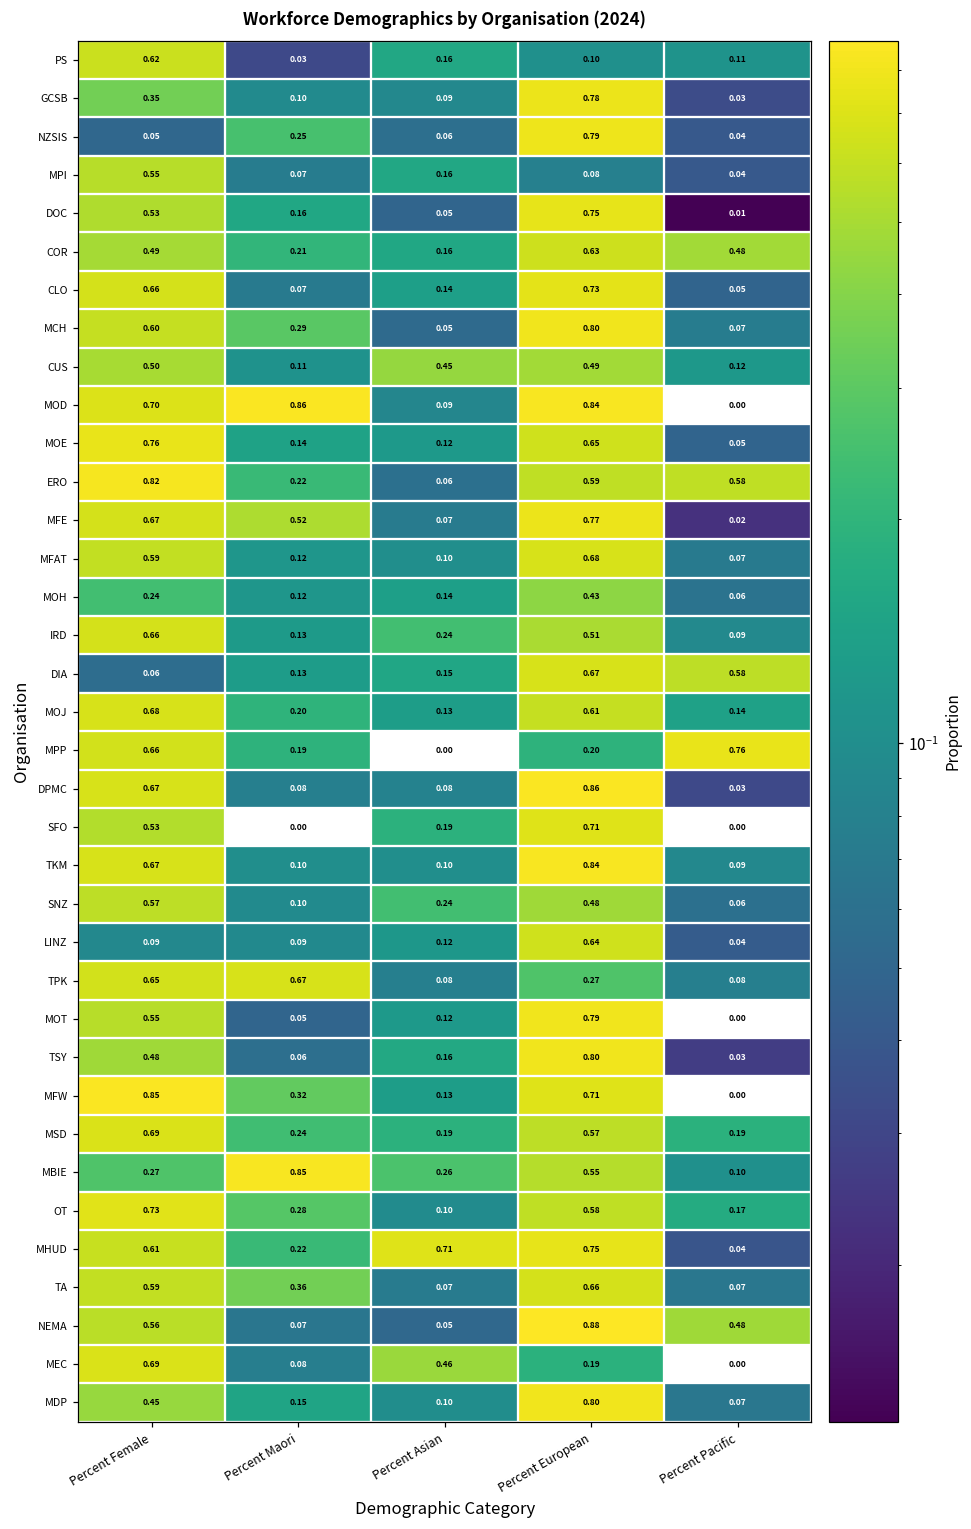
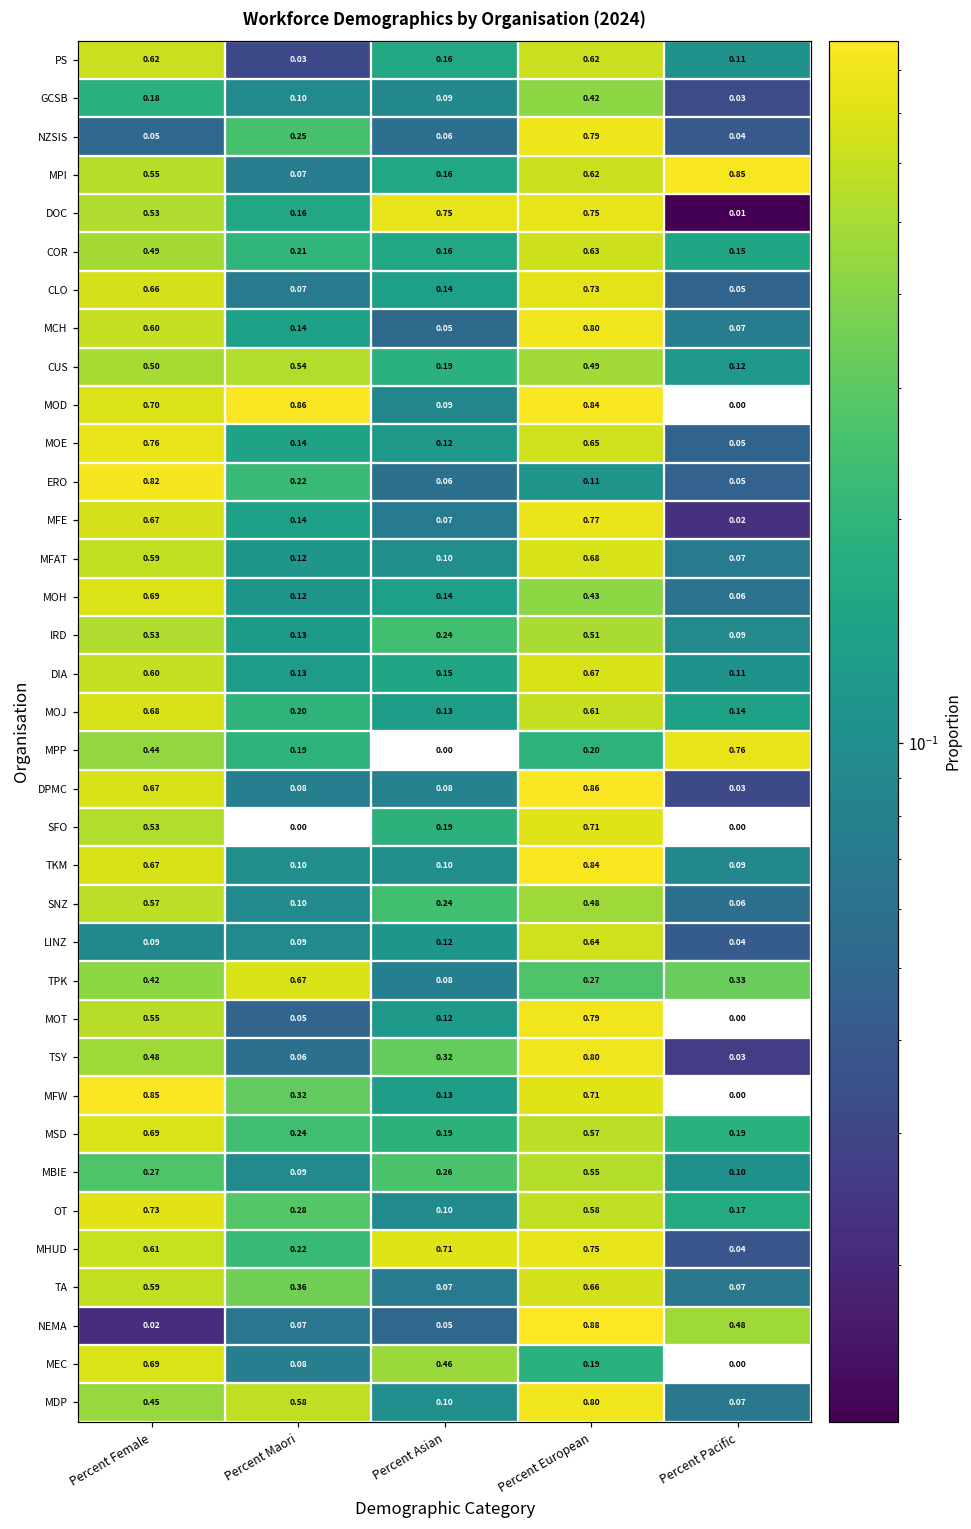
  {
    "PS": {
      "Percent Female": 0.62,
      "Percent Maori": 0.03,
      "Percent Asian": 0.16,
-     "Percent European": 0.10,
+     "Percent European": 0.62,
      "Percent Pacific": 0.11
    },
    "GCSB": {
-     "Percent Female": 0.35,
+     "Percent Female": 0.18,
      "Percent Maori": 0.10,
      "Percent Asian": 0.09,
-     "Percent European": 0.78,
+     "Percent European": 0.42,
      "Percent Pacific": 0.03
    },
    "NZSIS": {
      "Percent Female": 0.05,
      "Percent Maori": 0.25,
      "Percent Asian": 0.06,
      "Percent European": 0.79,
      "Percent Pacific": 0.04
    },
    "MPI": {
      "Percent Female": 0.55,
      "Percent Maori": 0.07,
      "Percent Asian": 0.16,
-     "Percent European": 0.08,
-     "Percent Pacific": 0.04
+     "Percent European": 0.62,
+     "Percent Pacific": 0.85
    },
    "DOC": {
      "Percent Female": 0.53,
      "Percent Maori": 0.16,
-     "Percent Asian": 0.05,
+     "Percent Asian": 0.75,
      "Percent European": 0.75,
      "Percent Pacific": 0.01
    },
    "COR": {
      "Percent Female": 0.49,
      "Percent Maori": 0.21,
      "Percent Asian": 0.16,
      "Percent European": 0.63,
-     "Percent Pacific": 0.48
+     "Percent Pacific": 0.15
    },
    "CLO": {
      "Percent Female": 0.66,
      "Percent Maori": 0.07,
      "Percent Asian": 0.14,
      "Percent European": 0.73,
      "Percent Pacific": 0.05
    },
    "MCH": {
      "Percent Female": 0.60,
-     "Percent Maori": 0.29,
+     "Percent Maori": 0.14,
      "Percent Asian": 0.05,
      "Percent European": 0.80,
      "Percent Pacific": 0.07
    },
    "CUS": {
      "Percent Female": 0.50,
-     "Percent Maori": 0.11,
-     "Percent Asian": 0.45,
+     "Percent Maori": 0.54,
+     "Percent Asian": 0.19,
      "Percent European": 0.49,
      "Percent Pacific": 0.12
    },
    "MOD": {
      "Percent Female": 0.70,
      "Percent Maori": 0.86,
      "Percent Asian": 0.09,
      "Percent European": 0.84,
      "Percent Pacific": 0.00
    },
    "MOE": {
      "Percent Female": 0.76,
      "Percent Maori": 0.14,
      "Percent Asian": 0.12,
      "Percent European": 0.65,
      "Percent Pacific": 0.05
    },
    "ERO": {
      "Percent Female": 0.82,
      "Percent Maori": 0.22,
      "Percent Asian": 0.06,
-     "Percent European": 0.59,
-     "Percent Pacific": 0.58
+     "Percent European": 0.11,
+     "Percent Pacific": 0.05
    },
    "MFE": {
      "Percent Female": 0.67,
-     "Percent Maori": 0.52,
+     "Percent Maori": 0.14,
      "Percent Asian": 0.07,
      "Percent European": 0.77,
      "Percent Pacific": 0.02
    },
    "MFAT": {
      "Percent Female": 0.59,
      "Percent Maori": 0.12,
      "Percent Asian": 0.10,
      "Percent European": 0.68,
      "Percent Pacific": 0.07
    },
    "MOH": {
-     "Percent Female": 0.24,
+     "Percent Female": 0.69,
      "Percent Maori": 0.12,
      "Percent Asian": 0.14,
      "Percent European": 0.43,
      "Percent Pacific": 0.06
    },
    "IRD": {
-     "Percent Female": 0.66,
+     "Percent Female": 0.53,
      "Percent Maori": 0.13,
      "Percent Asian": 0.24,
      "Percent European": 0.51,
      "Percent Pacific": 0.09
    },
    "DIA": {
-     "Percent Female": 0.06,
+     "Percent Female": 0.60,
      "Percent Maori": 0.13,
      "Percent Asian": 0.15,
      "Percent European": 0.67,
-     "Percent Pacific": 0.58
+     "Percent Pacific": 0.11
    },
    "MOJ": {
      "Percent Female": 0.68,
      "Percent Maori": 0.20,
      "Percent Asian": 0.13,
      "Percent European": 0.61,
      "Percent Pacific": 0.14
    },
    "MPP": {
-     "Percent Female": 0.66,
+     "Percent Female": 0.44,
      "Percent Maori": 0.19,
      "Percent Asian": 0.00,
      "Percent European": 0.20,
      "Percent Pacific": 0.76
    },
    "DPMC": {
      "Percent Female": 0.67,
      "Percent Maori": 0.08,
      "Percent Asian": 0.08,
      "Percent European": 0.86,
      "Percent Pacific": 0.03
    },
    "SFO": {
      "Percent Female": 0.53,
      "Percent Maori": 0.00,
      "Percent Asian": 0.19,
      "Percent European": 0.71,
      "Percent Pacific": 0.00
    },
    "TKM": {
      "Percent Female": 0.67,
      "Percent Maori": 0.10,
      "Percent Asian": 0.10,
      "Percent European": 0.84,
      "Percent Pacific": 0.09
    },
    "SNZ": {
      "Percent Female": 0.57,
      "Percent Maori": 0.10,
      "Percent Asian": 0.24,
      "Percent European": 0.48,
      "Percent Pacific": 0.06
    },
    "LINZ": {
      "Percent Female": 0.09,
      "Percent Maori": 0.09,
      "Percent Asian": 0.12,
      "Percent European": 0.64,
      "Percent Pacific": 0.04
    },
    "TPK": {
-     "Percent Female": 0.65,
+     "Percent Female": 0.42,
      "Percent Maori": 0.67,
      "Percent Asian": 0.08,
      "Percent European": 0.27,
-     "Percent Pacific": 0.08
+     "Percent Pacific": 0.33
    },
    "MOT": {
      "Percent Female": 0.55,
      "Percent Maori": 0.05,
      "Percent Asian": 0.12,
      "Percent European": 0.79,
      "Percent Pacific": 0.00
    },
    "TSY": {
      "Percent Female": 0.48,
      "Percent Maori": 0.06,
-     "Percent Asian": 0.16,
+     "Percent Asian": 0.32,
      "Percent European": 0.80,
      "Percent Pacific": 0.03
    },
    "MFW": {
      "Percent Female": 0.85,
      "Percent Maori": 0.32,
      "Percent Asian": 0.13,
      "Percent European": 0.71,
      "Percent Pacific": 0.00
    },
    "MSD": {
      "Percent Female": 0.69,
      "Percent Maori": 0.24,
      "Percent Asian": 0.19,
      "Percent European": 0.57,
      "Percent Pacific": 0.19
    },
    "MBIE": {
      "Percent Female": 0.27,
-     "Percent Maori": 0.85,
+     "Percent Maori": 0.09,
      "Percent Asian": 0.26,
      "Percent European": 0.55,
      "Percent Pacific": 0.10
    },
    "OT": {
      "Percent Female": 0.73,
      "Percent Maori": 0.28,
      "Percent Asian": 0.10,
      "Percent European": 0.58,
      "Percent Pacific": 0.17
    },
    "MHUD": {
      "Percent Female": 0.61,
      "Percent Maori": 0.22,
      "Percent Asian": 0.71,
      "Percent European": 0.75,
      "Percent Pacific": 0.04
    },
    "TA": {
      "Percent Female": 0.59,
      "Percent Maori": 0.36,
      "Percent Asian": 0.07,
      "Percent European": 0.66,
      "Percent Pacific": 0.07
    },
    "NEMA": {
-     "Percent Female": 0.56,
+     "Percent Female": 0.02,
      "Percent Maori": 0.07,
      "Percent Asian": 0.05,
      "Percent European": 0.88,
      "Percent Pacific": 0.48
    },
    "MEC": {
      "Percent Female": 0.69,
      "Percent Maori": 0.08,
      "Percent Asian": 0.46,
      "Percent European": 0.19,
      "Percent Pacific": 0.00
    },
    "MDP": {
      "Percent Female": 0.45,
-     "Percent Maori": 0.15,
+     "Percent Maori": 0.58,
      "Percent Asian": 0.10,
      "Percent European": 0.80,
      "Percent Pacific": 0.07
    }
  }
